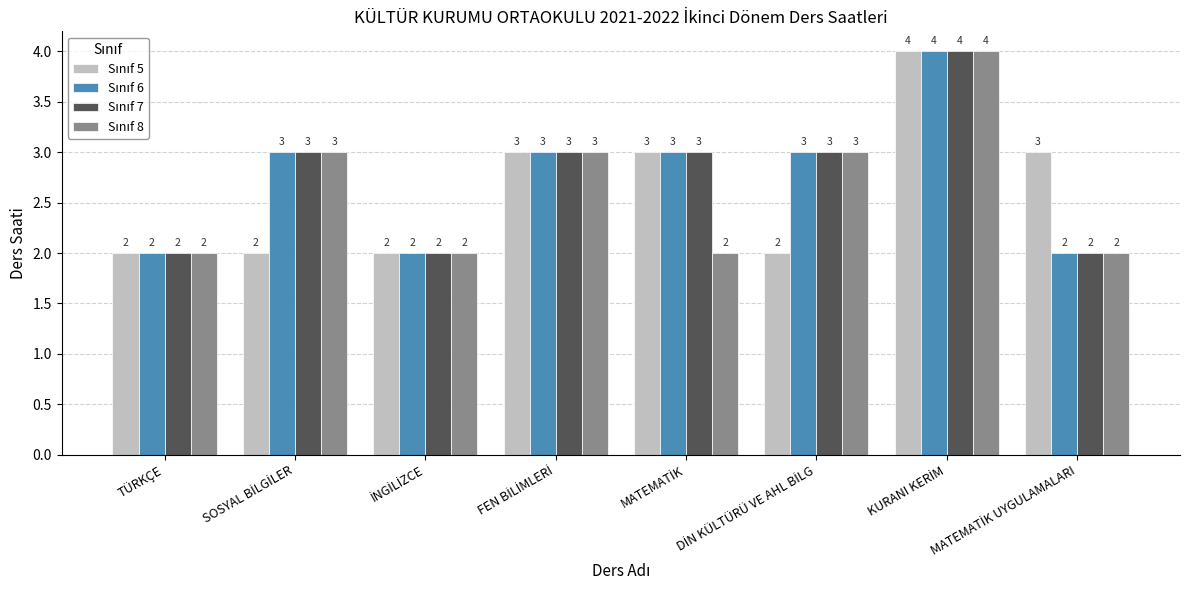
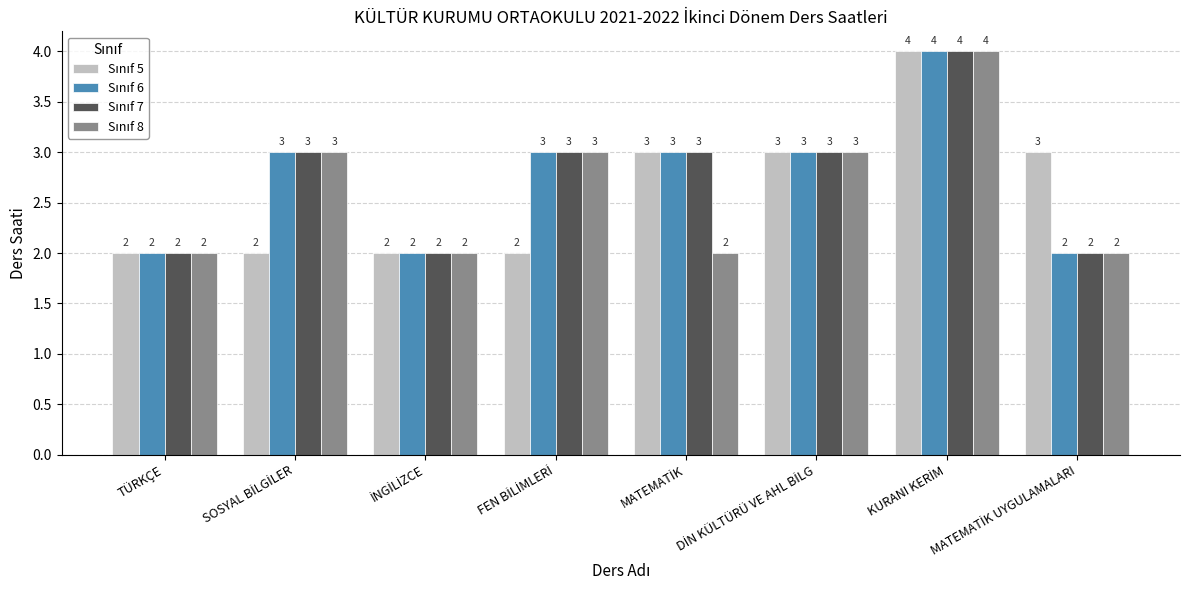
  {
    "Sınıf 5": {
      "TÜRKÇE": 2,
      "SOSYAL BİLGİLER": 2,
      "İNGİLİZCE": 2,
-     "FEN BİLİMLERİ": 3,
+     "FEN BİLİMLERİ": 2,
      "MATEMATİK": 3,
-     "DİN KÜLTÜRÜ VE AHL BİLG": 2,
+     "DİN KÜLTÜRÜ VE AHL BİLG": 3,
      "KURANI KERİM": 4,
      "MATEMATİK UYGULAMALARI": 3
    },
    "Sınıf 6": {
      "TÜRKÇE": 2,
      "SOSYAL BİLGİLER": 3,
      "İNGİLİZCE": 2,
      "FEN BİLİMLERİ": 3,
      "MATEMATİK": 3,
      "DİN KÜLTÜRÜ VE AHL BİLG": 3,
      "KURANI KERİM": 4,
      "MATEMATİK UYGULAMALARI": 2
    },
    "Sınıf 7": {
      "TÜRKÇE": 2,
      "SOSYAL BİLGİLER": 3,
      "İNGİLİZCE": 2,
      "FEN BİLİMLERİ": 3,
      "MATEMATİK": 3,
      "DİN KÜLTÜRÜ VE AHL BİLG": 3,
      "KURANI KERİM": 4,
      "MATEMATİK UYGULAMALARI": 2
    },
    "Sınıf 8": {
      "TÜRKÇE": 2,
      "SOSYAL BİLGİLER": 3,
      "İNGİLİZCE": 2,
      "FEN BİLİMLERİ": 3,
      "MATEMATİK": 2,
      "DİN KÜLTÜRÜ VE AHL BİLG": 3,
      "KURANI KERİM": 4,
      "MATEMATİK UYGULAMALARI": 2
    }
  }
